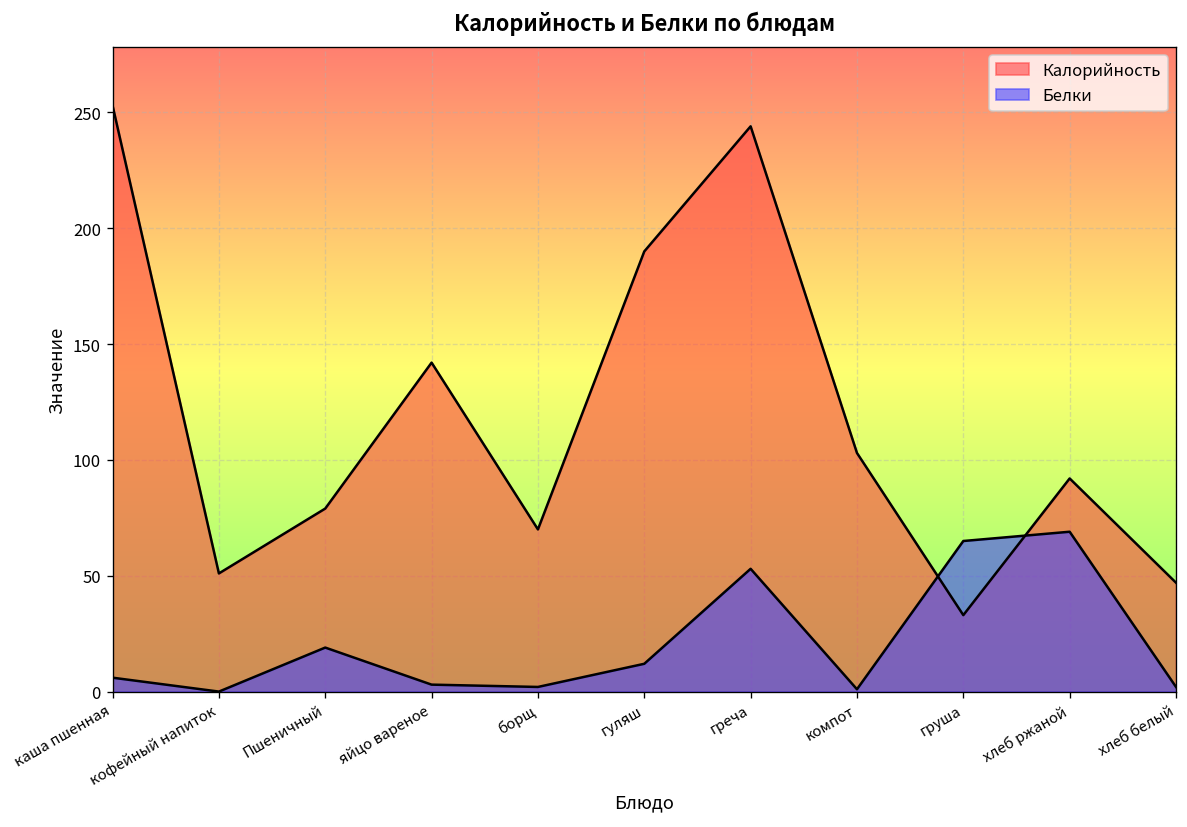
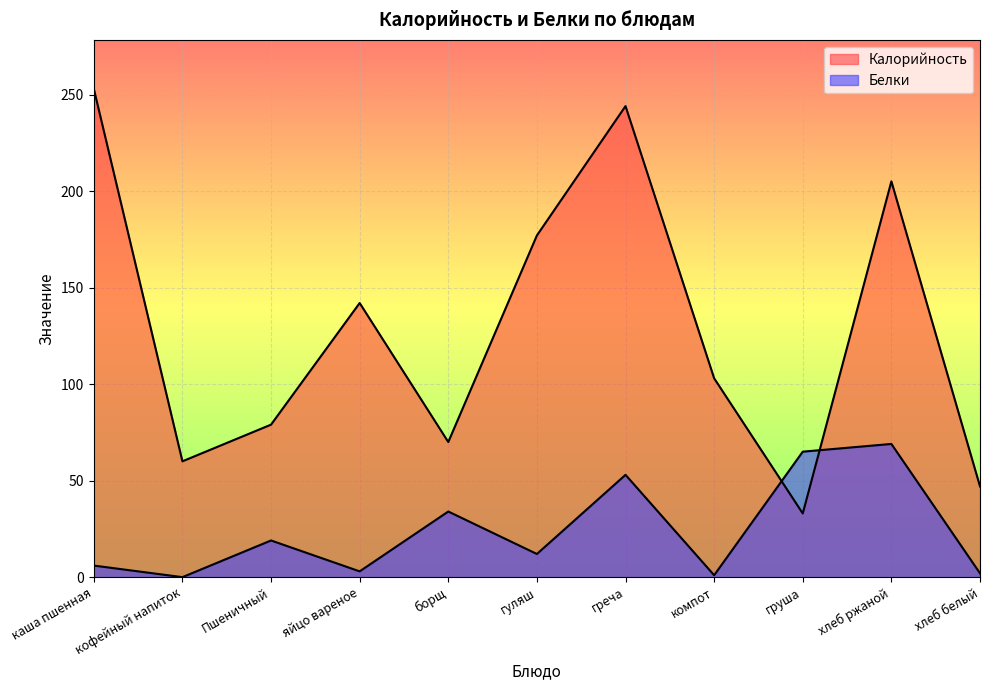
  {
    "Калорийность": {
      "каша пшенная": 253,
-     "кофейный напиток": 51,
+     "кофейный напиток": 60,
      "Пшеничный": 79,
      "яйцо вареное": 142,
      "борщ": 70,
-     "гуляш": 190,
+     "гуляш": 177,
      "греча": 244,
      "компот": 103,
      "груша": 33,
-     "хлеб ржаной": 92,
+     "хлеб ржаной": 205,
      "хлеб белый": 47
    },
    "Белки": {
      "каша пшенная": 6,
      "кофейный напиток": 0,
      "Пшеничный": 19,
      "яйцо вареное": 3,
-     "борщ": 2,
+     "борщ": 34,
      "гуляш": 12,
      "греча": 53,
      "компот": 1,
      "груша": 65,
      "хлеб ржаной": 69,
      "хлеб белый": 2
    }
  }
